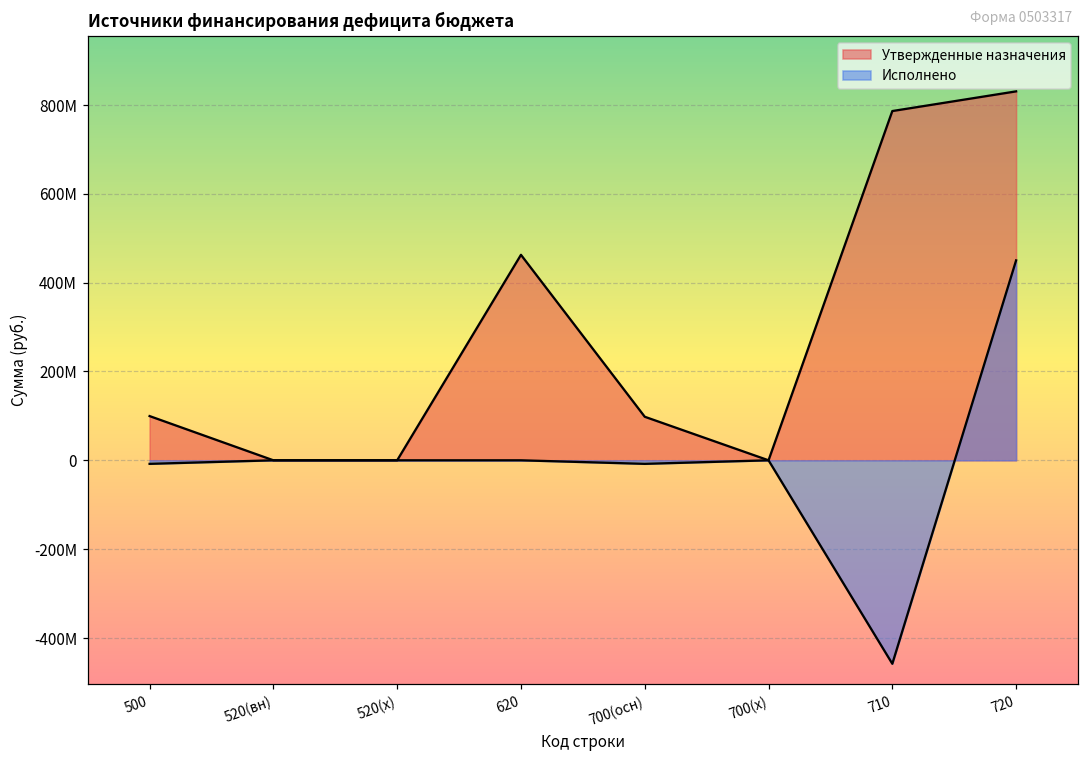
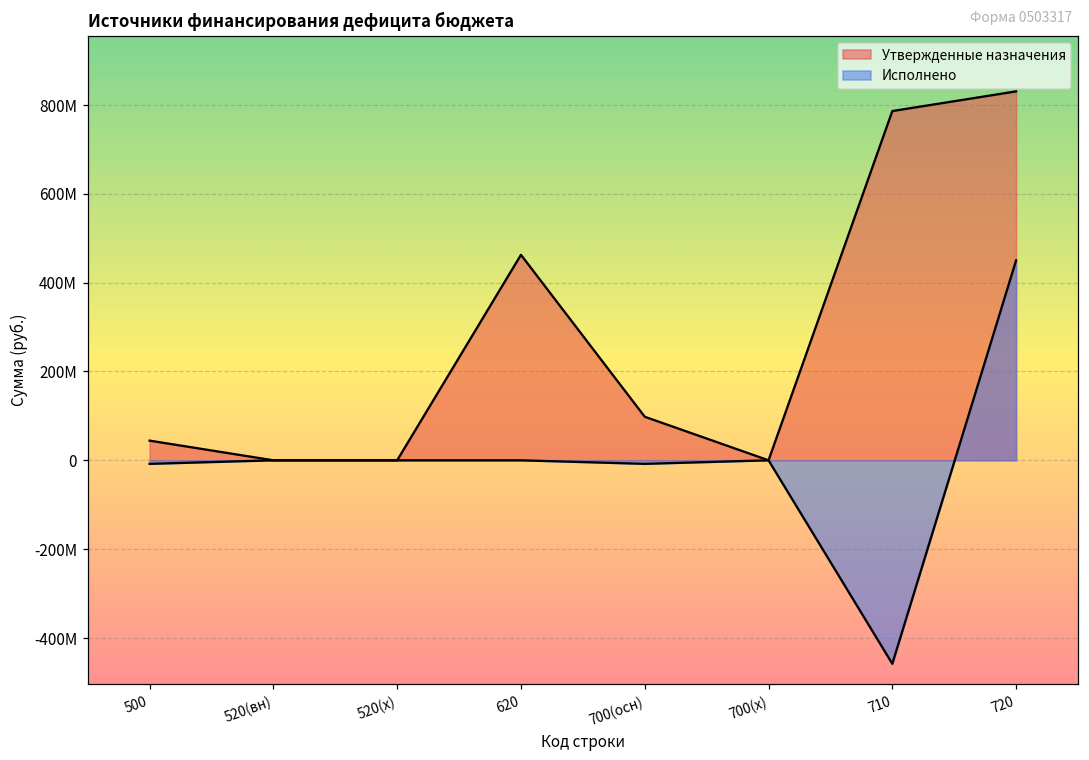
  {
    "Утвержденные назначения": {
-     "500": 100000000,
+     "500": 40000000,
      "620": 460000000,
      "700(осн)": 100000000,
      "710": 790000000,
      "720": 830000000
    }
  }
